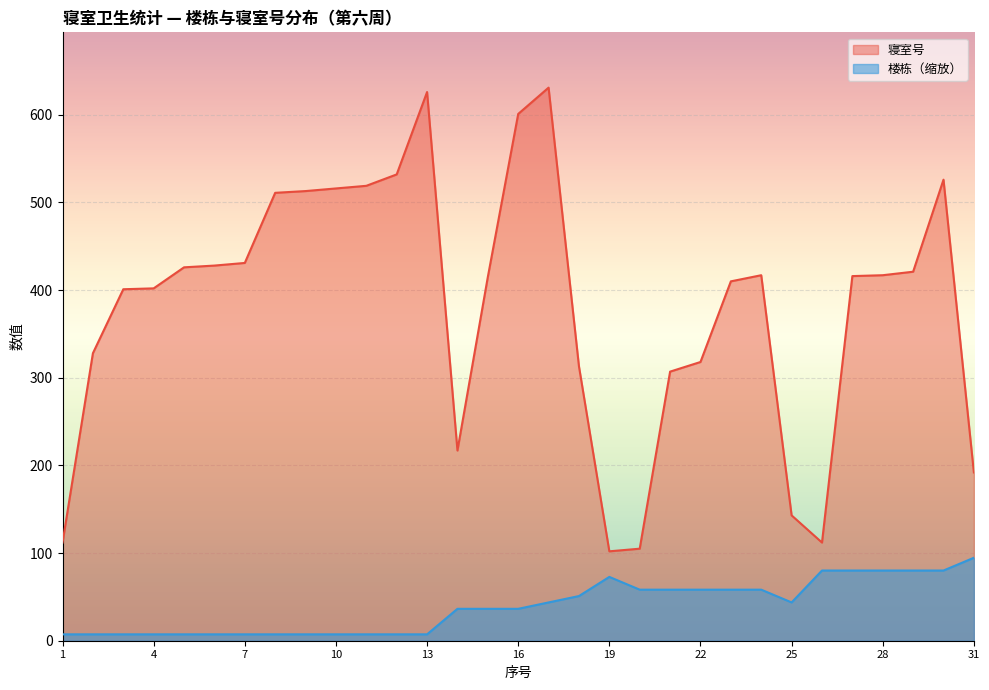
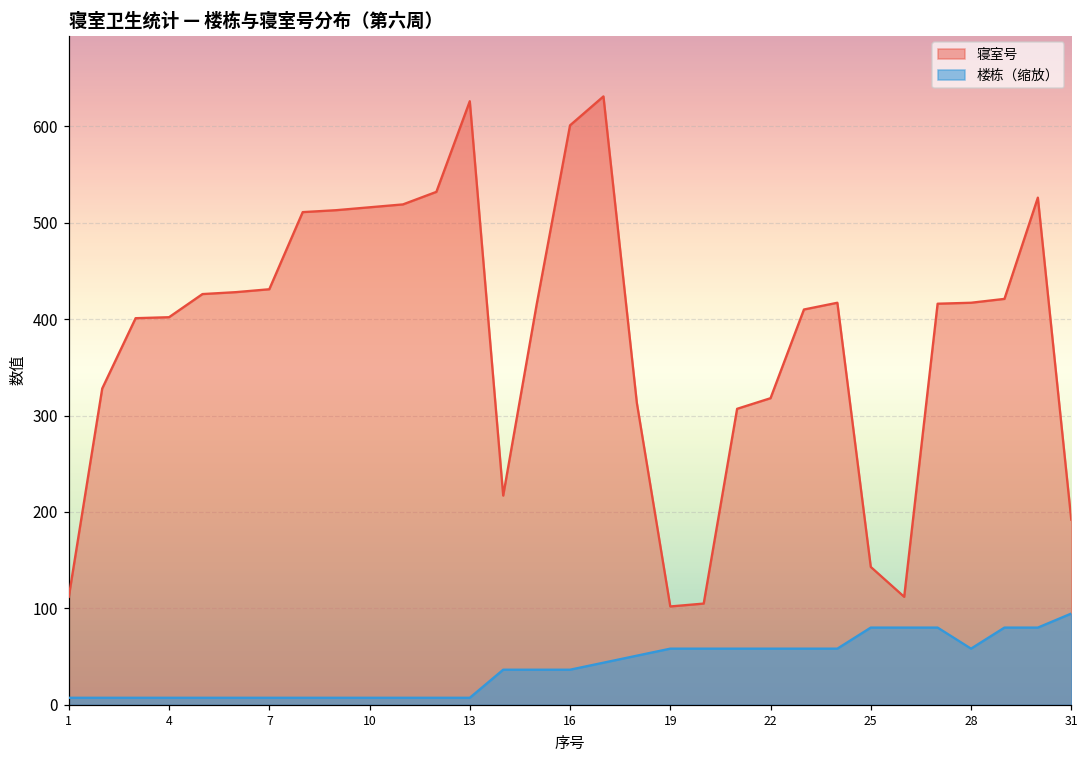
  {
    "寝室号": {
      "1": 110,
      "4": 400,
      "7": 430,
      "10": 520,
      "13": 630,
      "16": 600,
      "19": 100,
      "22": 320,
      "25": 140,
      "28": 420,
      "31": 190
    },
    "楼栋（缩放）": {
      "1": 10,
      "4": 10,
      "7": 10,
      "10": 10,
      "13": 10,
      "16": 40,
-     "19": 70,
+     "19": 60,
      "22": 60,
-     "25": 40,
-     "28": 80,
+     "25": 80,
+     "28": 60,
      "31": 90
    }
  }
